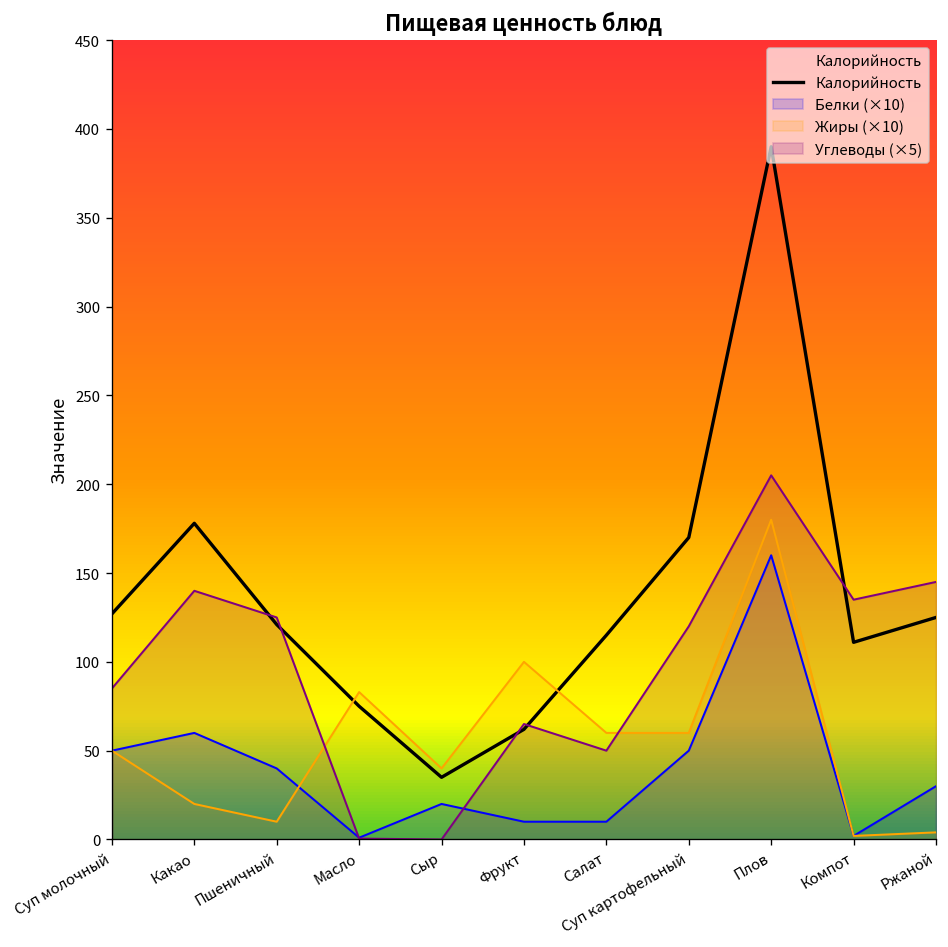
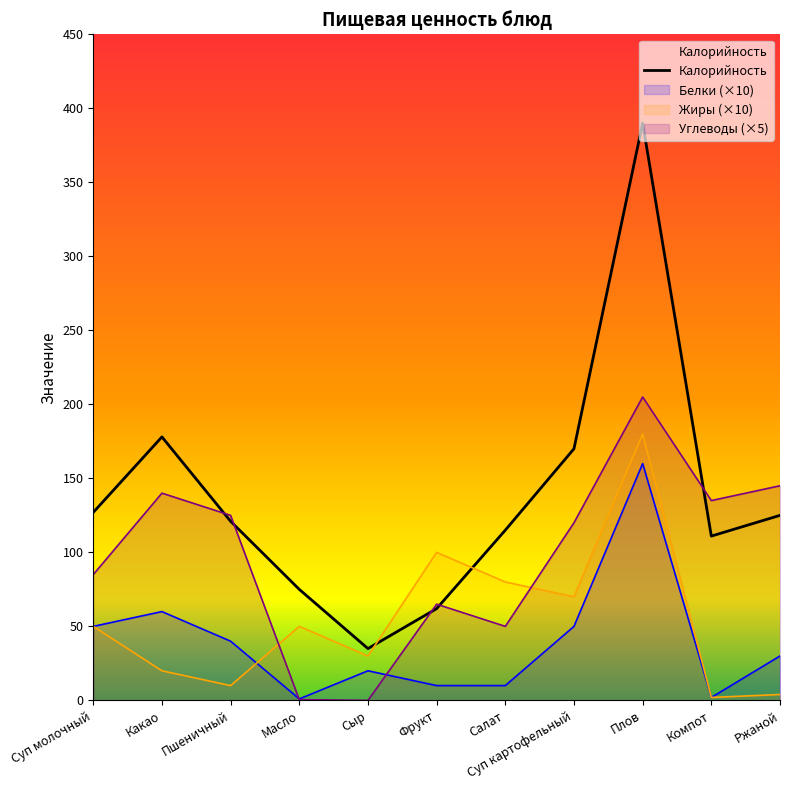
  {
    "Жиры (×10)": {
      "Какао": 20,
      "Пшеничный": 10,
-     "Масло": 83,
-     "Сыр": 40,
+     "Масло": 50,
+     "Сыр": 30,
      "Фрукт": 100,
-     "Салат": 60,
-     "Суп картофельный": 60,
+     "Салат": 80,
+     "Суп картофельный": 70,
      "Плов": 180,
      "Ржаной": 4
    }
  }
